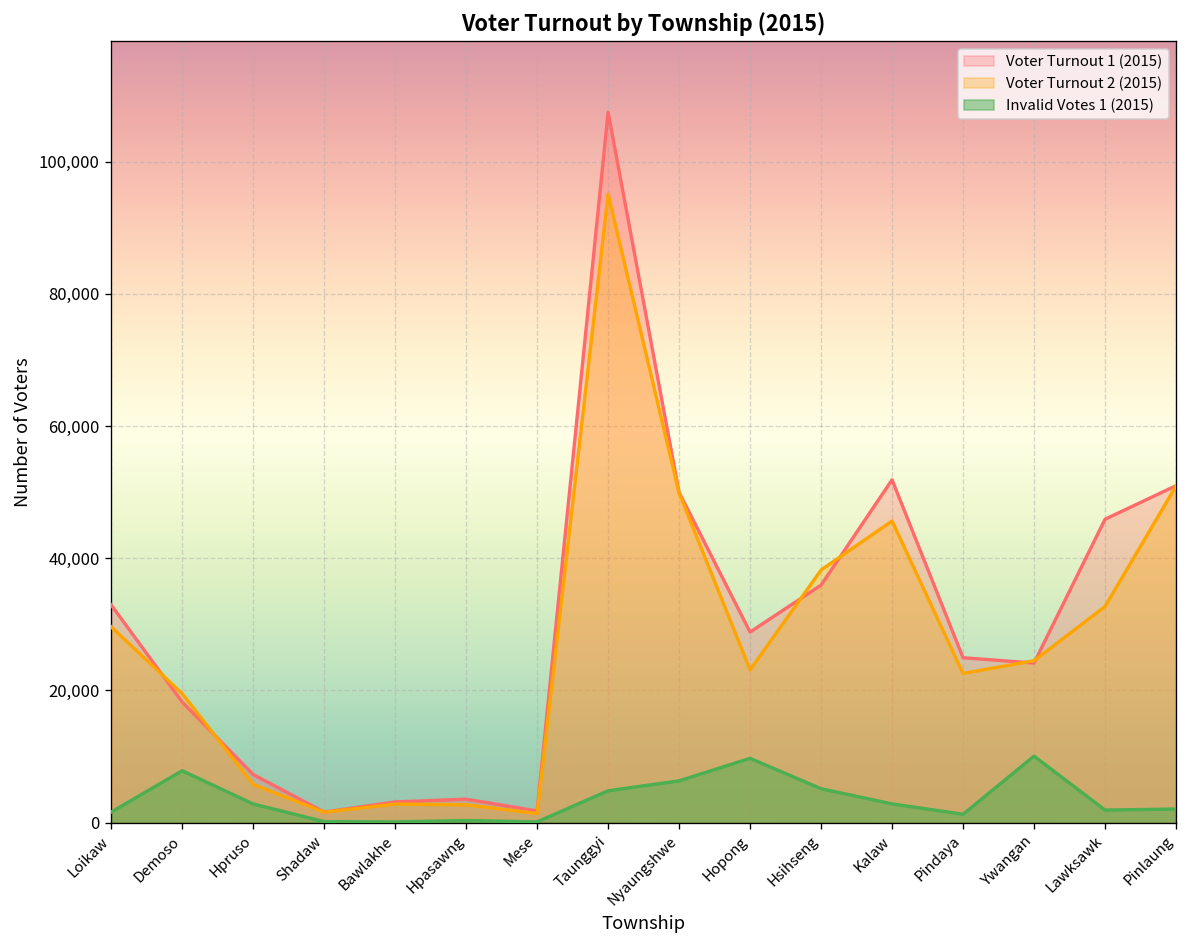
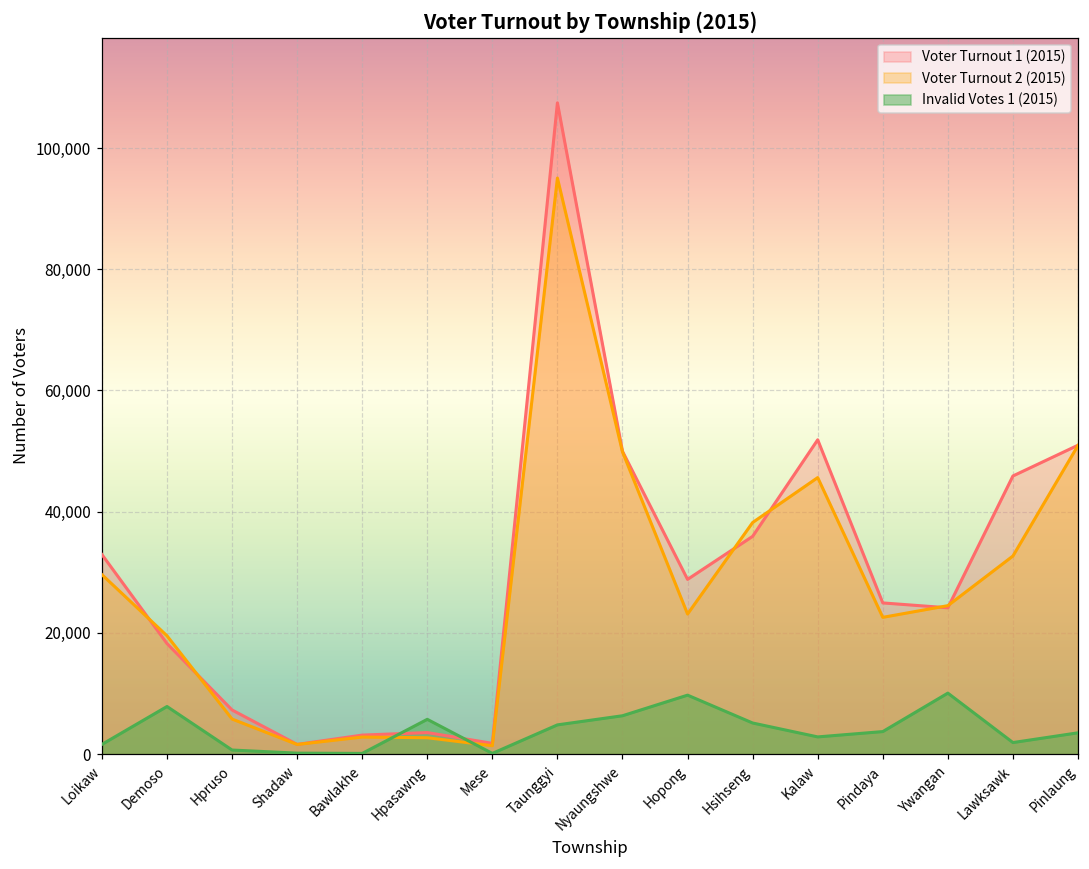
  {
    "Invalid Votes 1 (2015)": {
      "Loikaw": "2,000",
      "Demoso": "8,000",
-     "Hpruso": "3,000",
+     "Hpruso": "1,000",
      "Shadaw": "0",
      "Bawlakhe": "0",
-     "Hpasawng": "0",
+     "Hpasawng": "6,000",
      "Mese": "0",
      "Taunggyi": "5,000",
      "Nyaungshwe": "6,000",
      "Hopong": "10,000",
      "Hsihseng": "5,000",
      "Kalaw": "3,000",
-     "Pindaya": "1,000",
+     "Pindaya": "4,000",
      "Ywangan": "10,000",
      "Lawksawk": "2,000",
-     "Pinlaung": "2,000"
+     "Pinlaung": "4,000"
    }
  }
